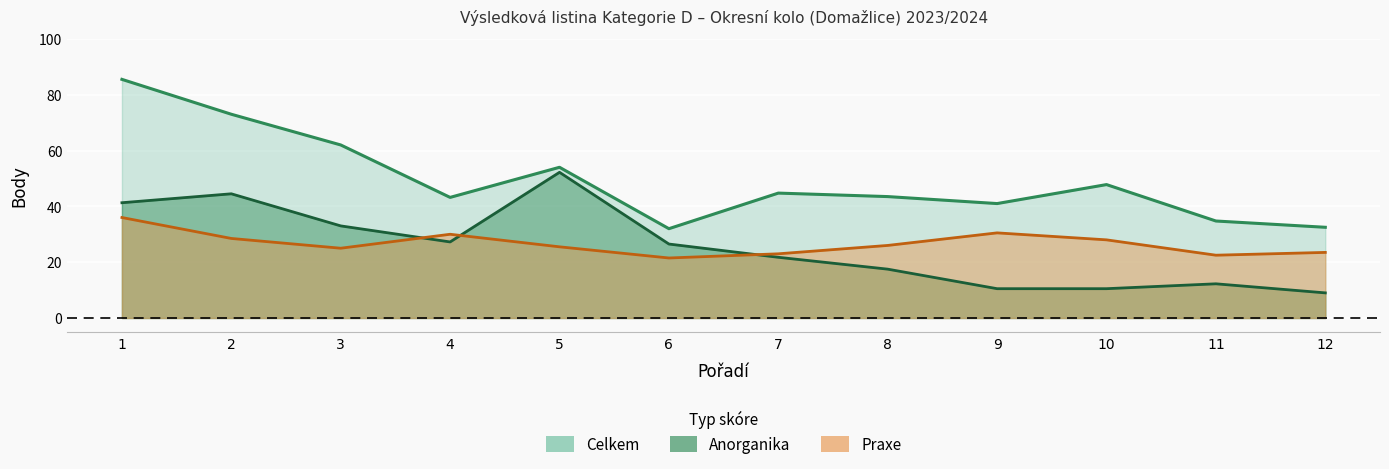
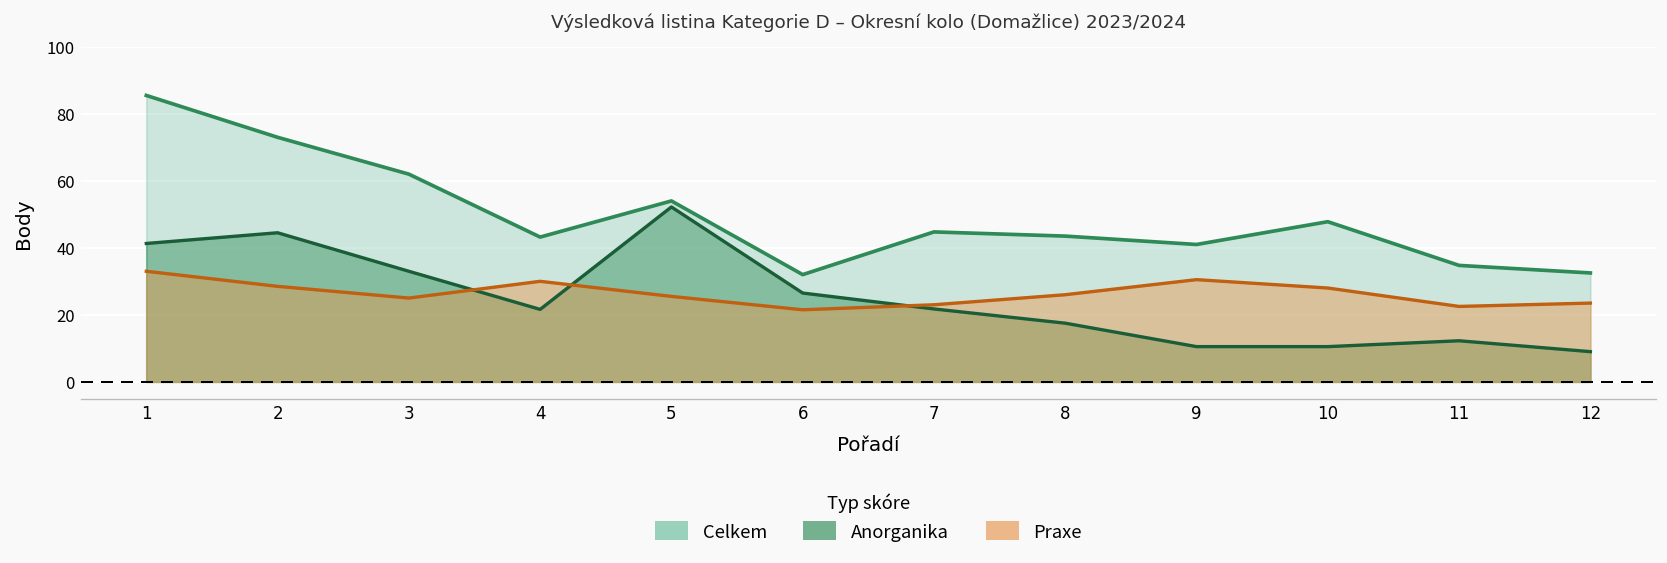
  {
    "Celkem": {
      "1": 86,
      "2": 73,
      "3": 62,
      "4": 43,
      "5": 54,
      "6": 32,
      "7": 45,
      "8": 44,
      "9": 41,
      "10": 48,
      "11": 35,
      "12": 33
    },
    "Anorganika": {
      "1": 41,
      "2": 45,
      "3": 33,
-     "4": 27,
+     "4": 22,
      "5": 52,
      "6": 27,
      "7": 22,
      "8": 18,
      "9": 11,
      "10": 11,
      "11": 12,
      "12": 9
    },
    "Praxe": {
-     "1": 36,
+     "1": 33,
      "2": 29,
      "3": 25,
      "4": 30,
      "5": 26,
      "6": 22,
      "7": 23,
      "8": 26,
      "9": 31,
      "10": 28,
      "11": 23,
      "12": 24
    }
  }
